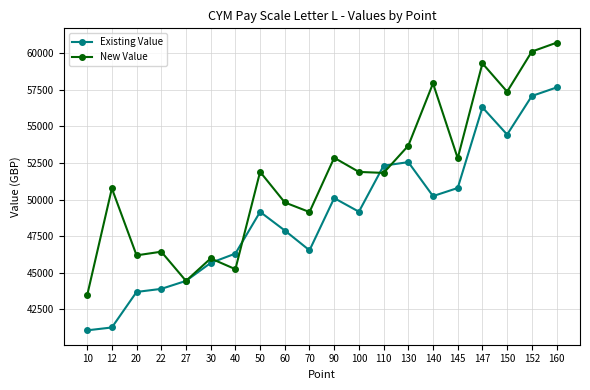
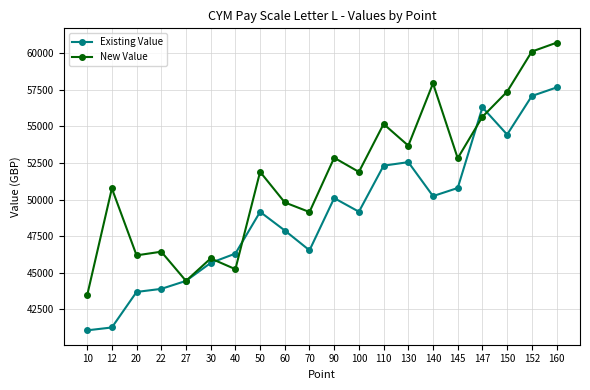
  {
    "Existing Value": {
      "10": 41100,
      "12": 41300,
      "20": 43700,
      "22": 43900,
      "30": 45700,
      "40": 46300,
      "50": 49200,
      "60": 47900,
      "70": 46500,
      "90": 50100,
      "100": 49200,
      "110": 52300,
      "130": 52600,
      "140": 50200,
      "145": 50800,
      "147": 56300,
      "150": 54400,
      "152": 57100,
      "160": 57700
    },
    "New Value": {
      "10": 43500,
      "12": 50800,
      "20": 46200,
      "22": 46400,
      "30": 46000,
      "40": 45200,
      "50": 51900,
      "60": 49800,
      "70": 49100,
      "90": 52900,
      "100": 51900,
-     "110": 51800,
+     "110": 55200,
      "130": 53700,
      "140": 57900,
      "145": 52800,
-     "147": 59300,
+     "147": 55600,
      "150": 57400,
      "152": 60100,
      "160": 60700
    }
  }
